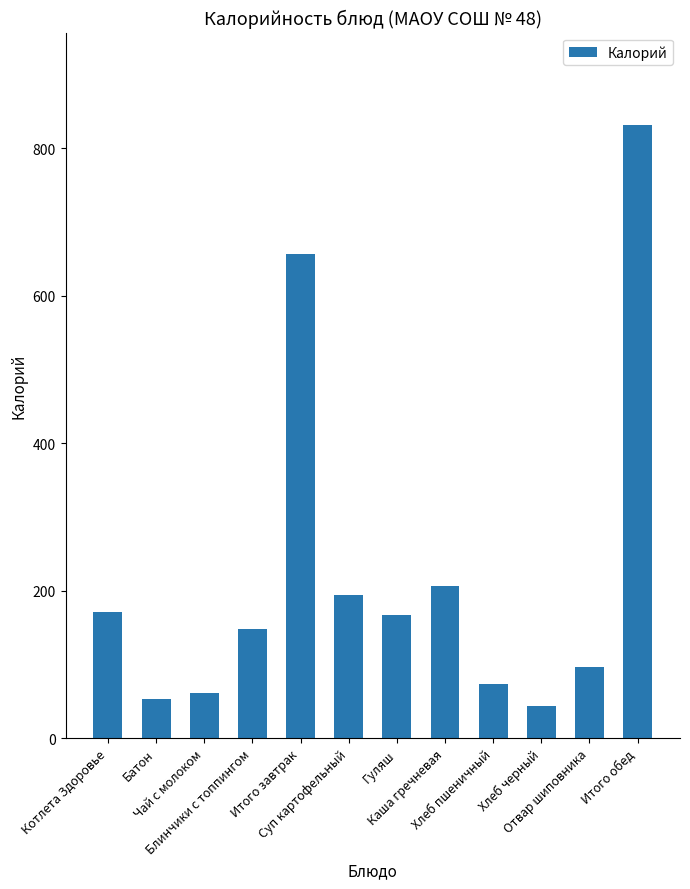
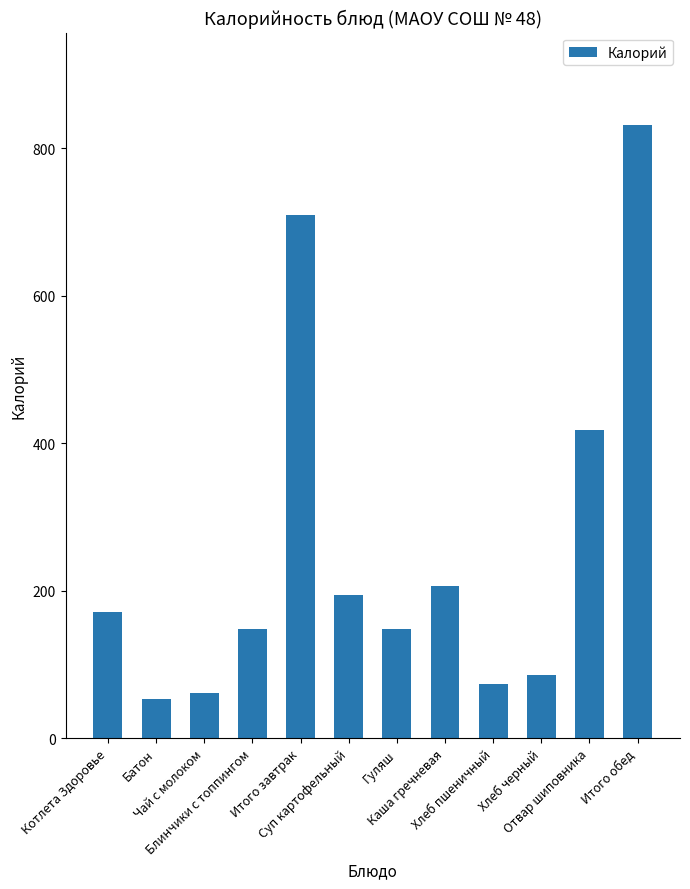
  {
    "Котлета Здоровье": 170,
    "Батон": 50,
    "Чай с молоком": 60,
    "Блинчики с топпингом": 150,
-   "Итого завтрак": 660,
+   "Итого завтрак": 710,
    "Суп картофельный": 190,
-   "Гуляш": 170,
+   "Гуляш": 150,
    "Каша гречневая": 210,
    "Хлеб пшеничный": 70,
-   "Хлеб черный": 40,
-   "Отвар шиповника": 100,
+   "Хлеб черный": 90,
+   "Отвар шиповника": 420,
    "Итого обед": 830
  }
